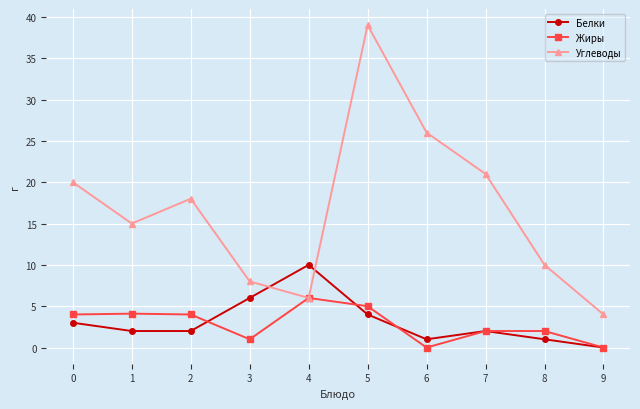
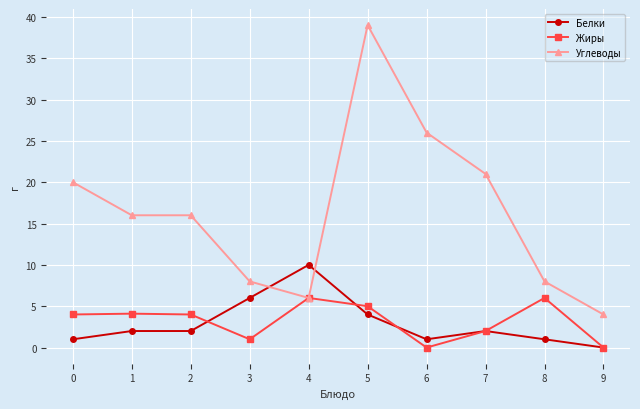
  {
    "Белки": {
-     "0": 3,
+     "0": 1,
      "1": 2,
      "2": 2,
      "3": 6,
      "4": 10,
      "5": 4,
      "6": 1,
      "8": 1
    },
    "Жиры": {
      "0": 4,
      "1": 4,
      "2": 4,
      "3": 1,
      "5": 5,
      "6": 0,
-     "8": 2
+     "8": 6
    },
    "Углеводы": {
      "0": 20,
-     "1": 15,
-     "2": 18,
+     "1": 16,
+     "2": 16,
      "3": 8,
      "5": 39,
      "6": 26,
      "7": 21,
-     "8": 10,
+     "8": 8,
      "9": 4
    }
  }
